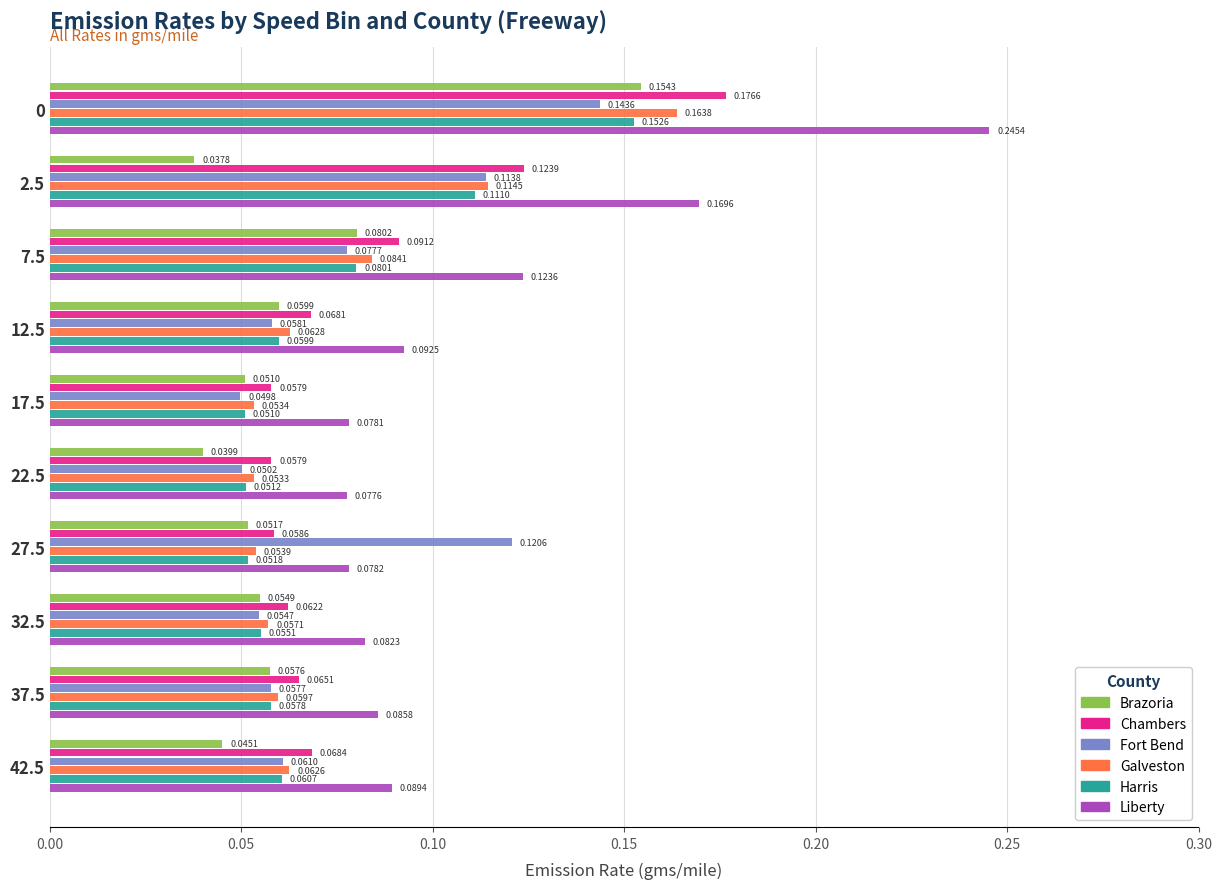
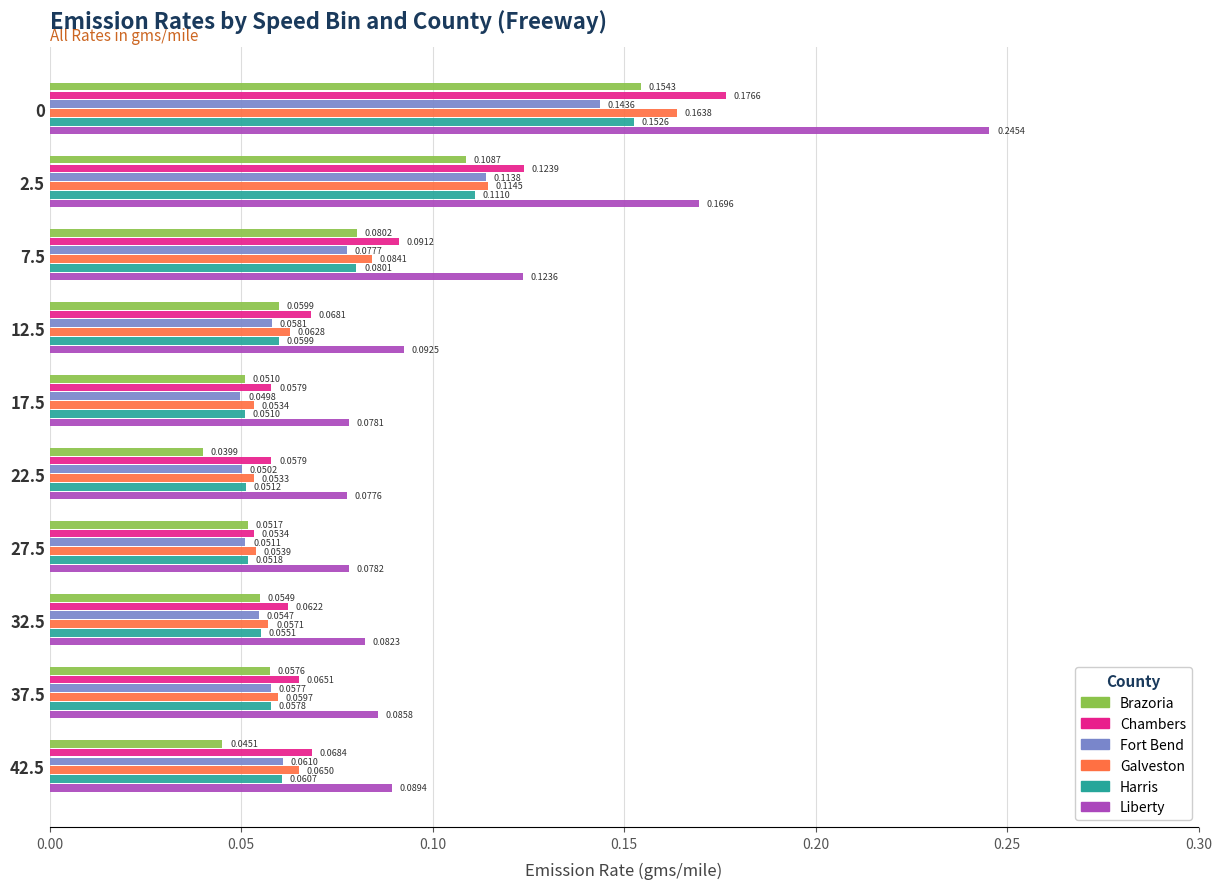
  {
    "Brazoria": {
      "0": 0.1543,
-     "2.5": 0.0378,
+     "2.5": 0.1087,
      "7.5": 0.0802,
      "12.5": 0.0599,
      "17.5": 0.0510,
      "22.5": 0.0399,
      "27.5": 0.0517,
      "32.5": 0.0549,
      "37.5": 0.0576,
      "42.5": 0.0451
    },
    "Chambers": {
      "0": 0.1766,
      "2.5": 0.1239,
      "7.5": 0.0912,
      "12.5": 0.0681,
      "17.5": 0.0579,
      "22.5": 0.0579,
-     "27.5": 0.0586,
+     "27.5": 0.0534,
      "32.5": 0.0622,
      "37.5": 0.0651,
      "42.5": 0.0684
    },
    "Fort Bend": {
      "0": 0.1436,
      "2.5": 0.1138,
      "7.5": 0.0777,
      "12.5": 0.0581,
      "17.5": 0.0498,
      "22.5": 0.0502,
-     "27.5": 0.1206,
+     "27.5": 0.0511,
      "32.5": 0.0547,
      "37.5": 0.0577,
      "42.5": 0.0610
    },
    "Galveston": {
      "0": 0.1638,
      "2.5": 0.1145,
      "7.5": 0.0841,
      "12.5": 0.0628,
      "17.5": 0.0534,
      "22.5": 0.0533,
      "27.5": 0.0539,
      "32.5": 0.0571,
      "37.5": 0.0597,
-     "42.5": 0.0626
+     "42.5": 0.0650
    },
    "Harris": {
      "0": 0.1526,
      "2.5": 0.1110,
      "7.5": 0.0801,
      "12.5": 0.0599,
      "17.5": 0.0510,
      "22.5": 0.0512,
      "27.5": 0.0518,
      "32.5": 0.0551,
      "37.5": 0.0578,
      "42.5": 0.0607
    },
    "Liberty": {
      "0": 0.2454,
      "2.5": 0.1696,
      "7.5": 0.1236,
      "12.5": 0.0925,
      "17.5": 0.0781,
      "22.5": 0.0776,
      "27.5": 0.0782,
      "32.5": 0.0823,
      "37.5": 0.0858,
      "42.5": 0.0894
    }
  }
